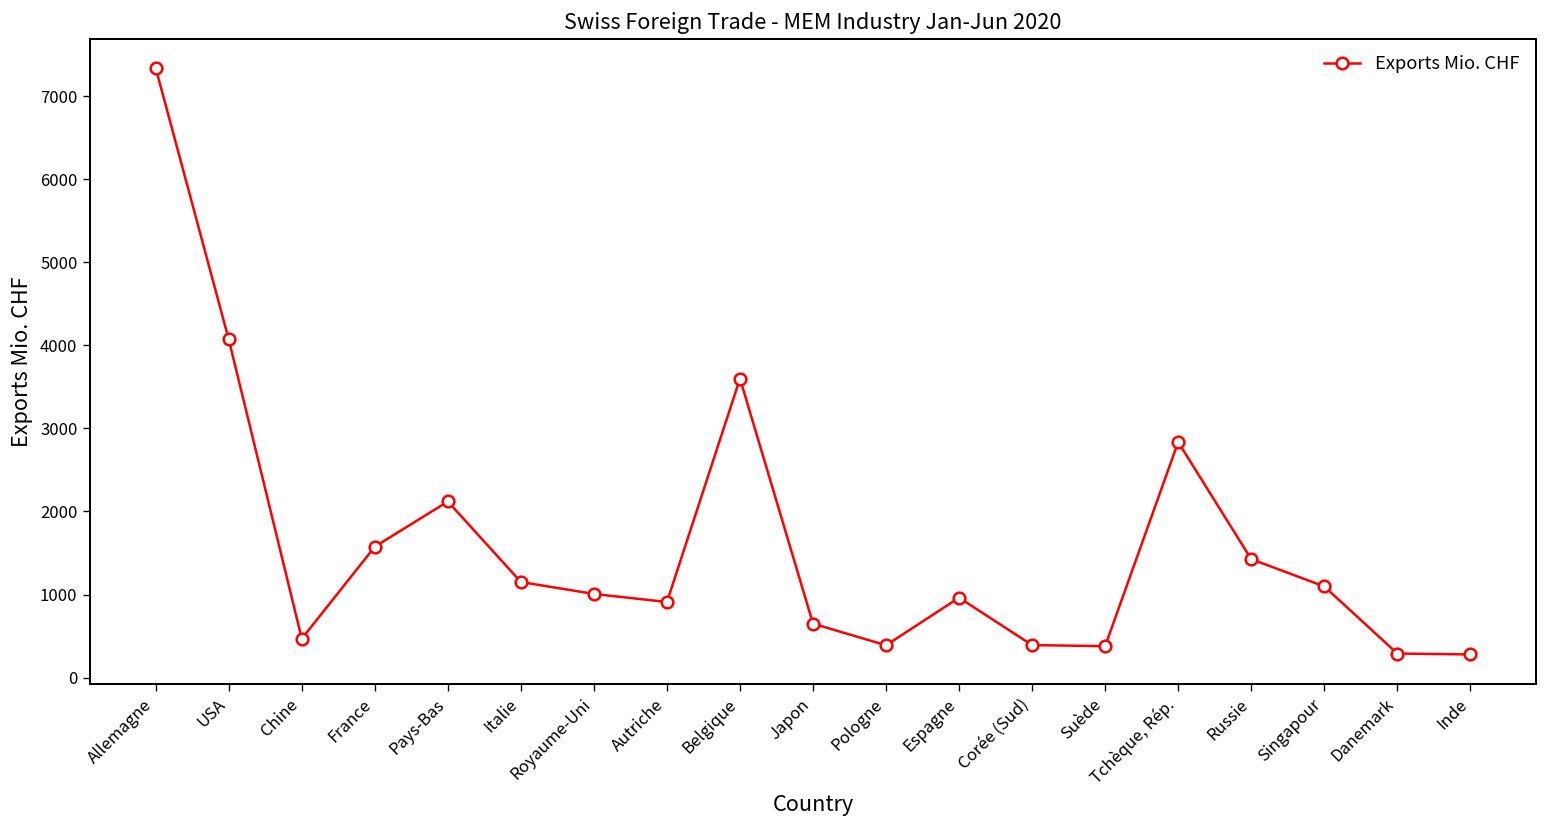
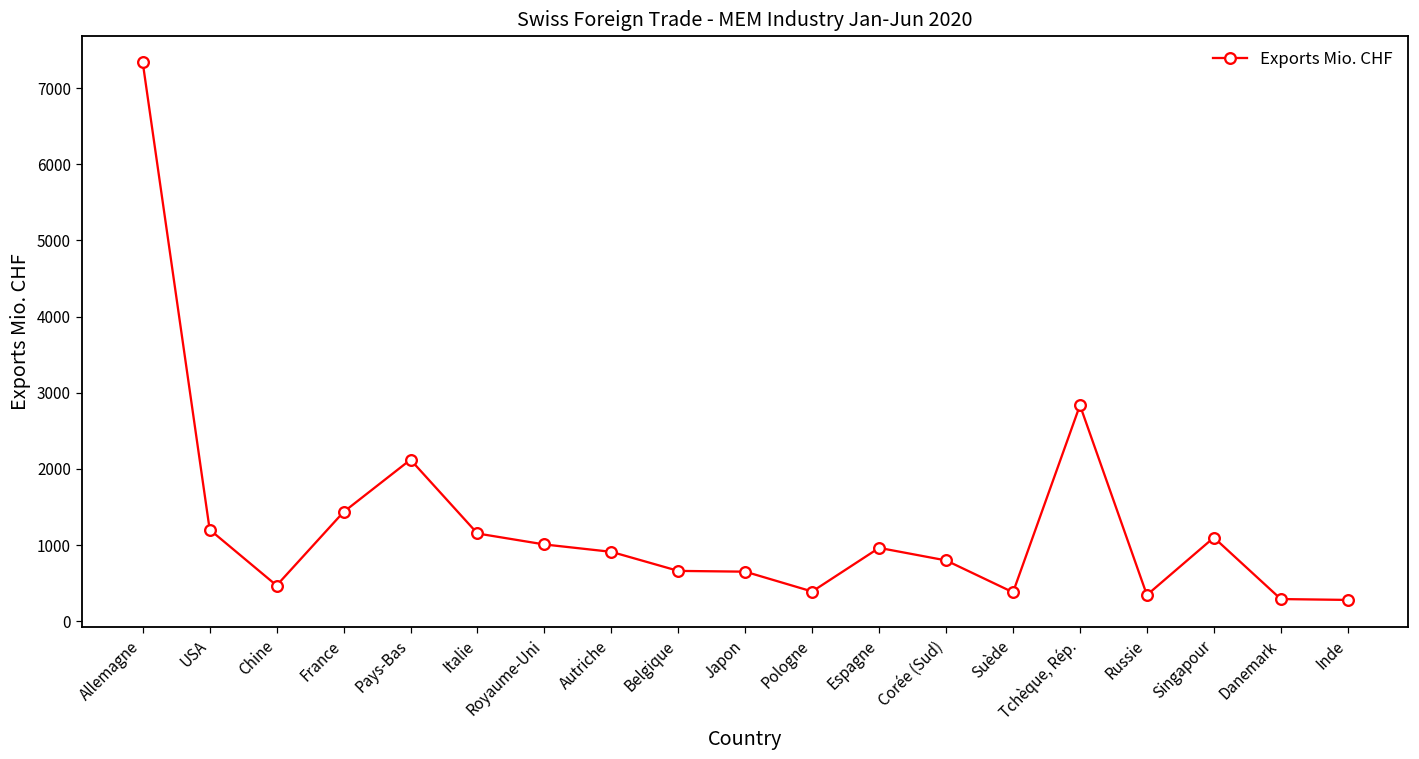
  {
    "Allemagne": 7300,
-   "USA": 4100,
+   "USA": 1200,
    "Chine": 500,
-   "France": 1600,
+   "France": 1400,
    "Pays-Bas": 2100,
    "Italie": 1200,
    "Royaume-Uni": 1000,
    "Autriche": 900,
-   "Belgique": 3600,
+   "Belgique": 700,
    "Japon": 700,
    "Pologne": 400,
    "Espagne": 1000,
-   "Corée (Sud)": 400,
+   "Corée (Sud)": 800,
    "Suède": 400,
    "Tchèque, Rép.": 2800,
-   "Russie": 1400,
+   "Russie": 300,
    "Singapour": 1100,
    "Danemark": 300,
    "Inde": 300
  }
